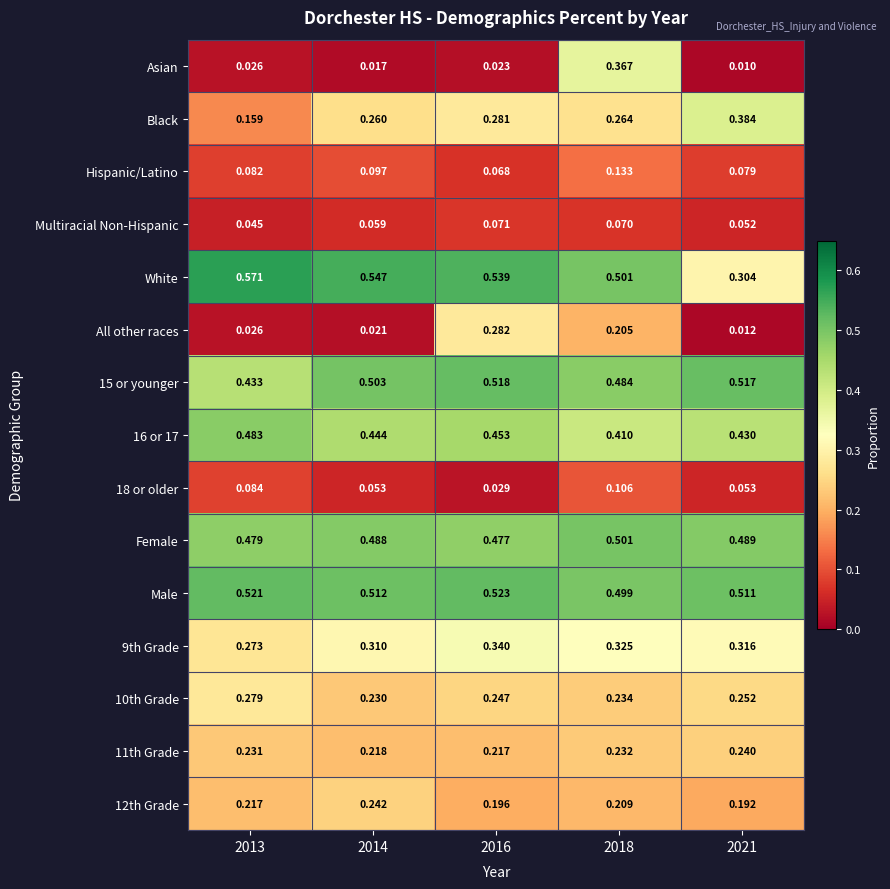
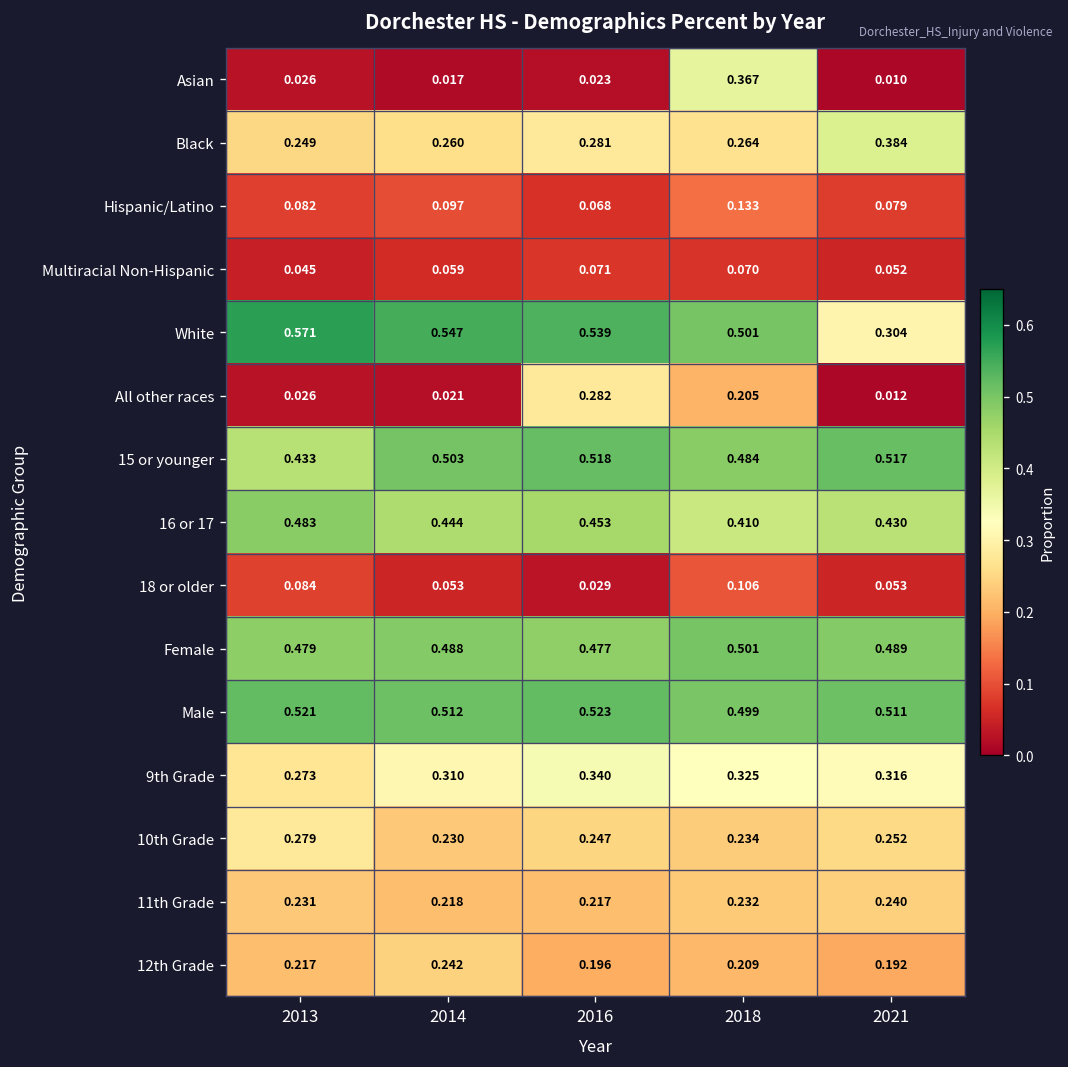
  {
    "Asian": {
      "2013": 0.026,
      "2014": 0.017,
      "2016": 0.023,
      "2018": 0.367,
      "2021": 0.010
    },
    "Black": {
-     "2013": 0.159,
+     "2013": 0.249,
      "2014": 0.260,
      "2016": 0.281,
      "2018": 0.264,
      "2021": 0.384
    },
    "Hispanic/Latino": {
      "2013": 0.082,
      "2014": 0.097,
      "2016": 0.068,
      "2018": 0.133,
      "2021": 0.079
    },
    "Multiracial Non-Hispanic": {
      "2013": 0.045,
      "2014": 0.059,
      "2016": 0.071,
      "2018": 0.070,
      "2021": 0.052
    },
    "White": {
      "2013": 0.571,
      "2014": 0.547,
      "2016": 0.539,
      "2018": 0.501,
      "2021": 0.304
    },
    "All other races": {
      "2013": 0.026,
      "2014": 0.021,
      "2016": 0.282,
      "2018": 0.205,
      "2021": 0.012
    },
    "15 or younger": {
      "2013": 0.433,
      "2014": 0.503,
      "2016": 0.518,
      "2018": 0.484,
      "2021": 0.517
    },
    "16 or 17": {
      "2013": 0.483,
      "2014": 0.444,
      "2016": 0.453,
      "2018": 0.410,
      "2021": 0.430
    },
    "18 or older": {
      "2013": 0.084,
      "2014": 0.053,
      "2016": 0.029,
      "2018": 0.106,
      "2021": 0.053
    },
    "Female": {
      "2013": 0.479,
      "2014": 0.488,
      "2016": 0.477,
      "2018": 0.501,
      "2021": 0.489
    },
    "Male": {
      "2013": 0.521,
      "2014": 0.512,
      "2016": 0.523,
      "2018": 0.499,
      "2021": 0.511
    },
    "9th Grade": {
      "2013": 0.273,
      "2014": 0.310,
      "2016": 0.340,
      "2018": 0.325,
      "2021": 0.316
    },
    "10th Grade": {
      "2013": 0.279,
      "2014": 0.230,
      "2016": 0.247,
      "2018": 0.234,
      "2021": 0.252
    },
    "11th Grade": {
      "2013": 0.231,
      "2014": 0.218,
      "2016": 0.217,
      "2018": 0.232,
      "2021": 0.240
    },
    "12th Grade": {
      "2013": 0.217,
      "2014": 0.242,
      "2016": 0.196,
      "2018": 0.209,
      "2021": 0.192
    }
  }
